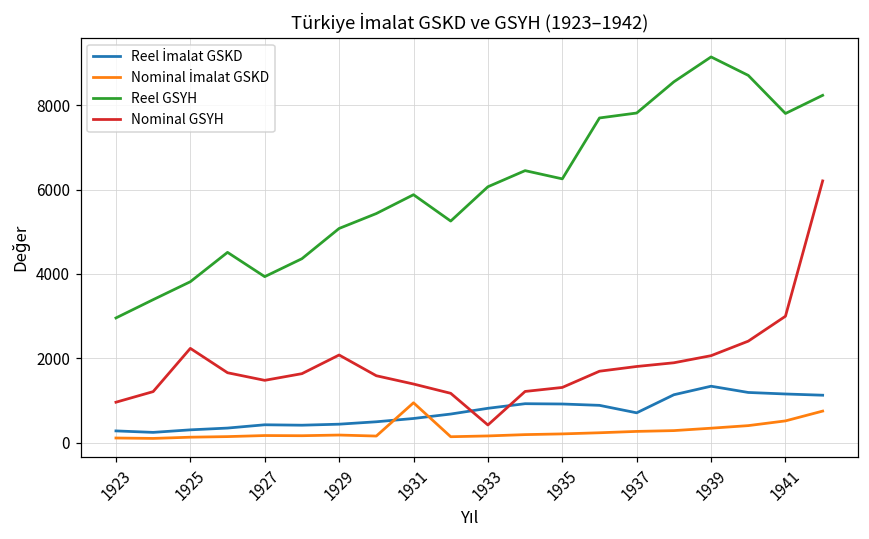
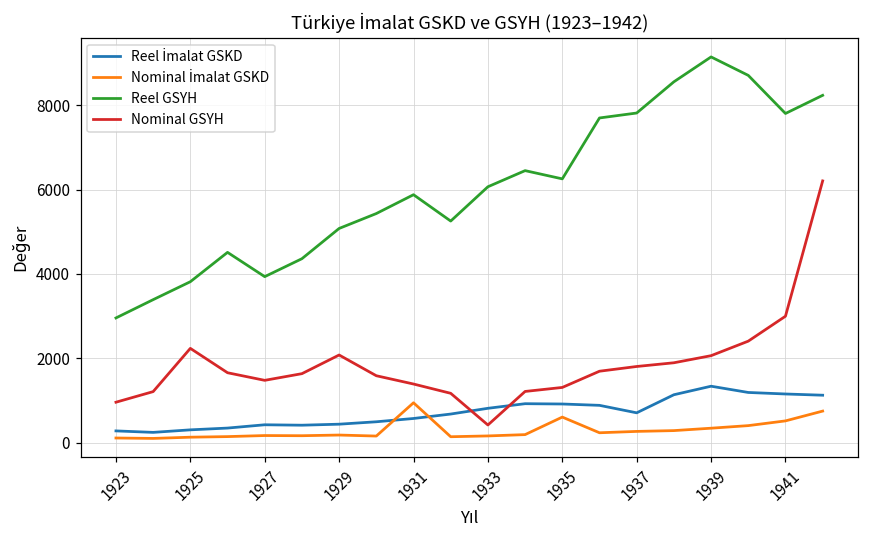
  {
    "Reel İmalat GSKD": {
      "1923": 300,
      "1925": 300,
      "1927": 400,
      "1929": 400,
      "1931": 600,
      "1933": 800,
      "1935": 900,
      "1937": 700,
      "1939": 1300,
      "1941": 1200
    },
    "Nominal İmalat GSKD": {
      "1923": 100,
      "1925": 100,
      "1927": 200,
      "1929": 200,
      "1931": 1000,
      "1933": 200,
-     "1935": 200,
+     "1935": 600,
      "1937": 300,
      "1939": 300,
      "1941": 500
    },
    "Reel GSYH": {
      "1923": 3000,
      "1925": 3800,
      "1927": 3900,
      "1929": 5100,
      "1931": 5900,
      "1933": 6100,
      "1935": 6300,
      "1937": 7800,
      "1939": 9100,
      "1941": 7800
    },
    "Nominal GSYH": {
      "1923": 1000,
      "1925": 2200,
      "1927": 1500,
      "1929": 2100,
      "1931": 1400,
      "1933": 400,
      "1935": 1300,
      "1937": 1800,
      "1939": 2100,
      "1941": 3000
    }
  }
